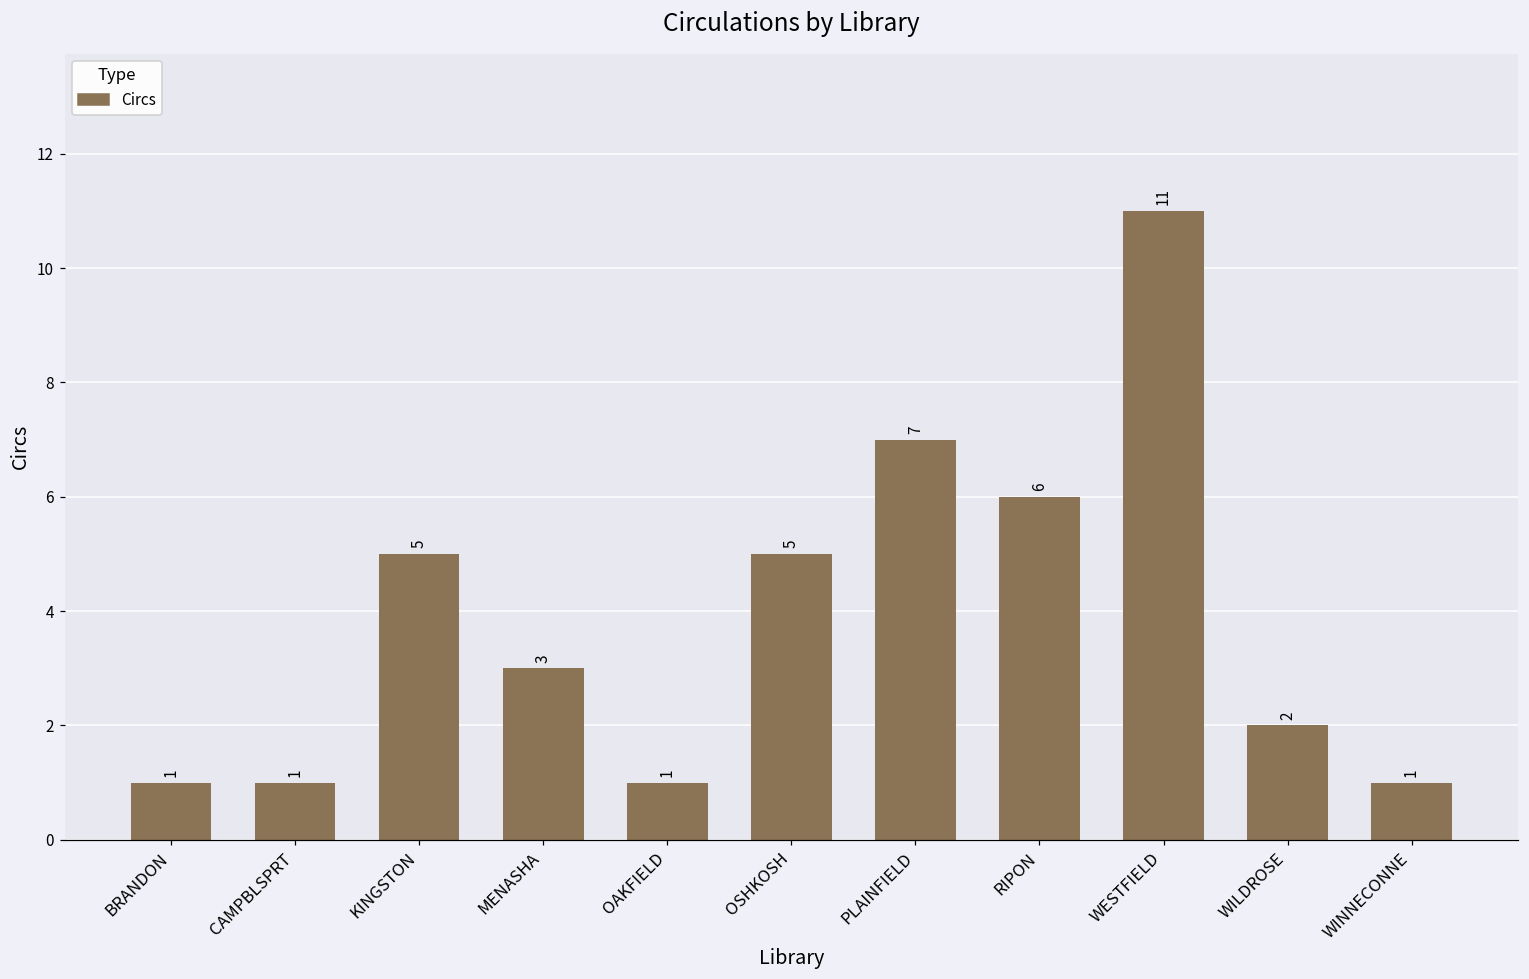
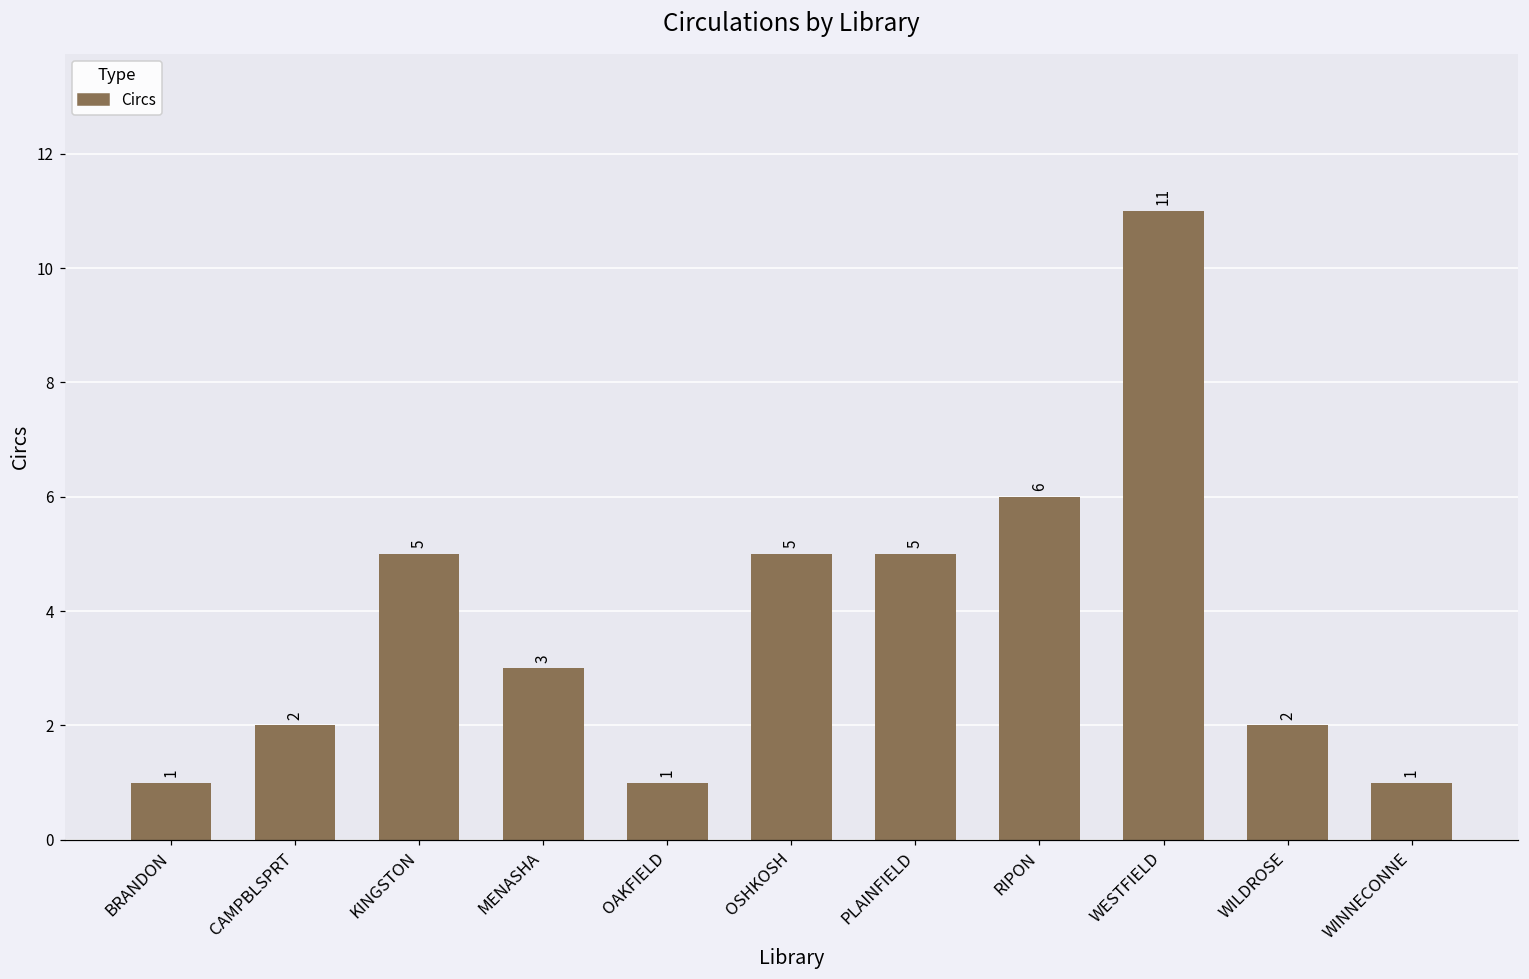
  {
    "BRANDON": 1,
-   "CAMPBLSPRT": 1,
+   "CAMPBLSPRT": 2,
    "KINGSTON": 5,
    "MENASHA": 3,
    "OAKFIELD": 1,
    "OSHKOSH": 5,
-   "PLAINFIELD": 7,
+   "PLAINFIELD": 5,
    "RIPON": 6,
    "WESTFIELD": 11,
    "WILDROSE": 2,
    "WINNECONNE": 1
  }
